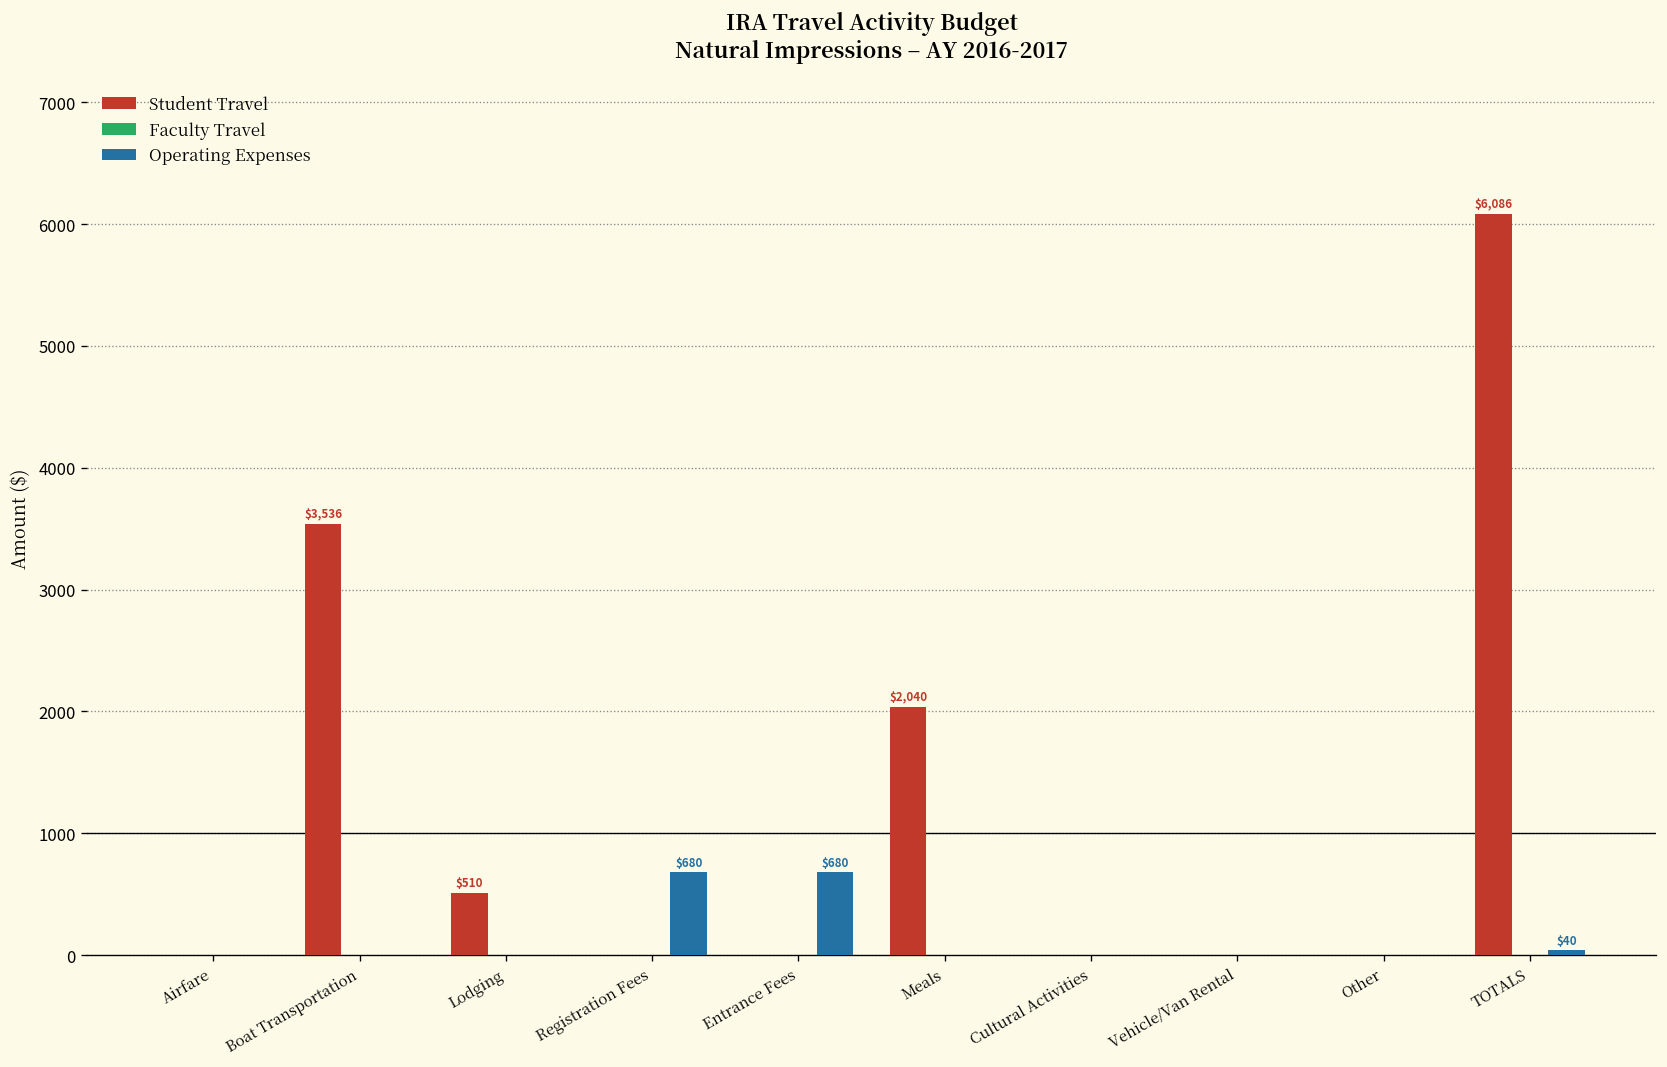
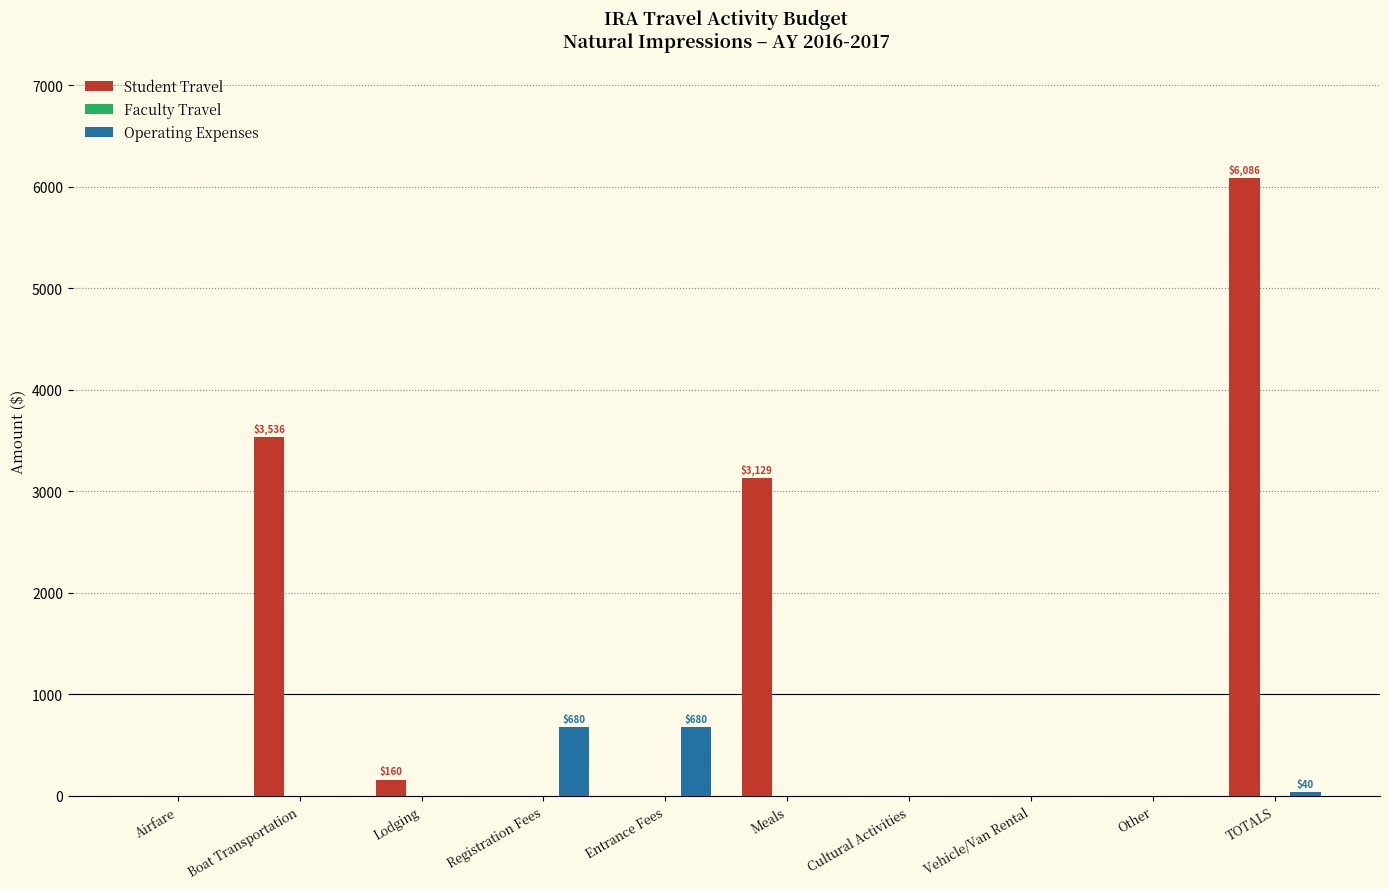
  {
    "Student Travel": {
      "Boat Transportation": "$3,536",
-     "Lodging": "$510",
-     "Meals": "$2,040",
+     "Lodging": "$160",
+     "Meals": "$3,129",
      "TOTALS": "$6,086"
    },
    "Faculty Travel": {
      "Airfare": "0",
      "Boat Transportation": "0",
      "Lodging": "0",
      "Registration Fees": "0",
      "Entrance Fees": "0",
      "Meals": "0",
      "Cultural Activities": "0",
      "Vehicle/Van Rental": "0",
      "Other": "0",
      "TOTALS": "0"
    },
    "Operating Expenses": {
      "Registration Fees": "$680",
      "Entrance Fees": "$680",
      "TOTALS": "$40"
    }
  }
